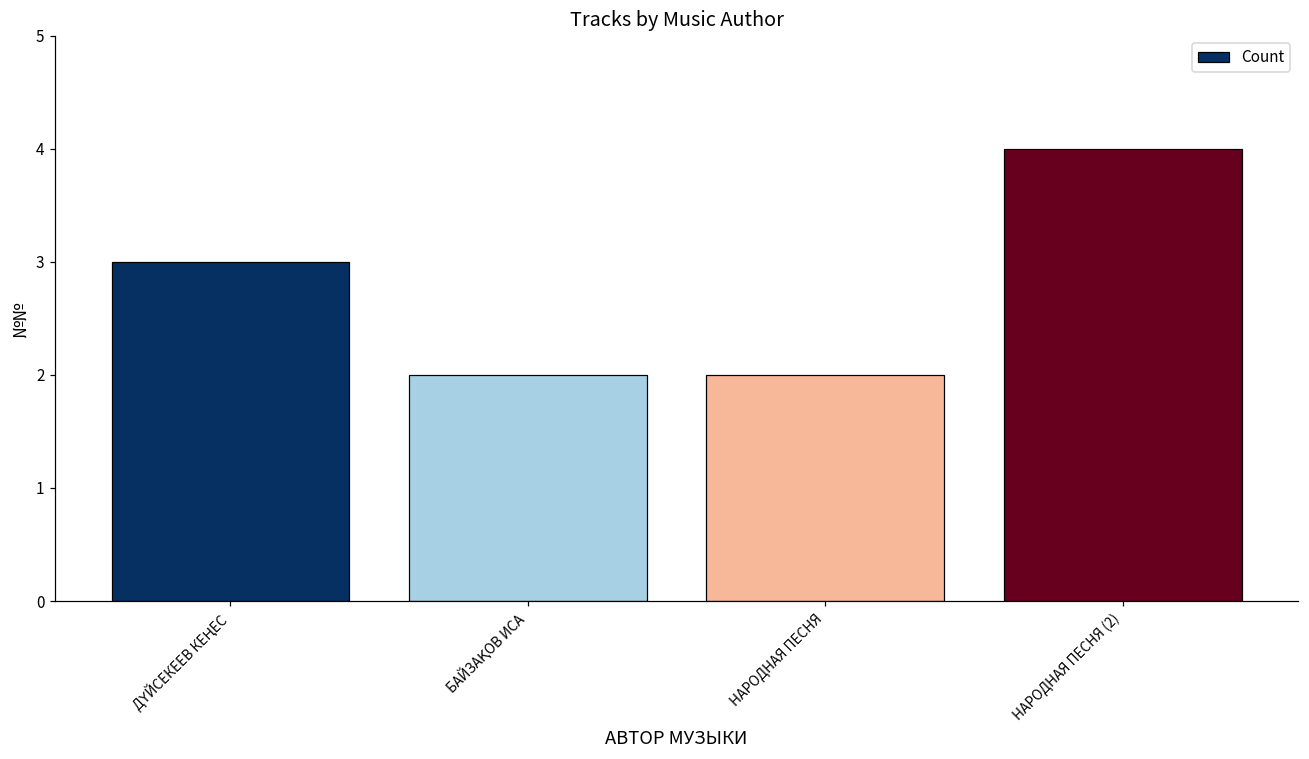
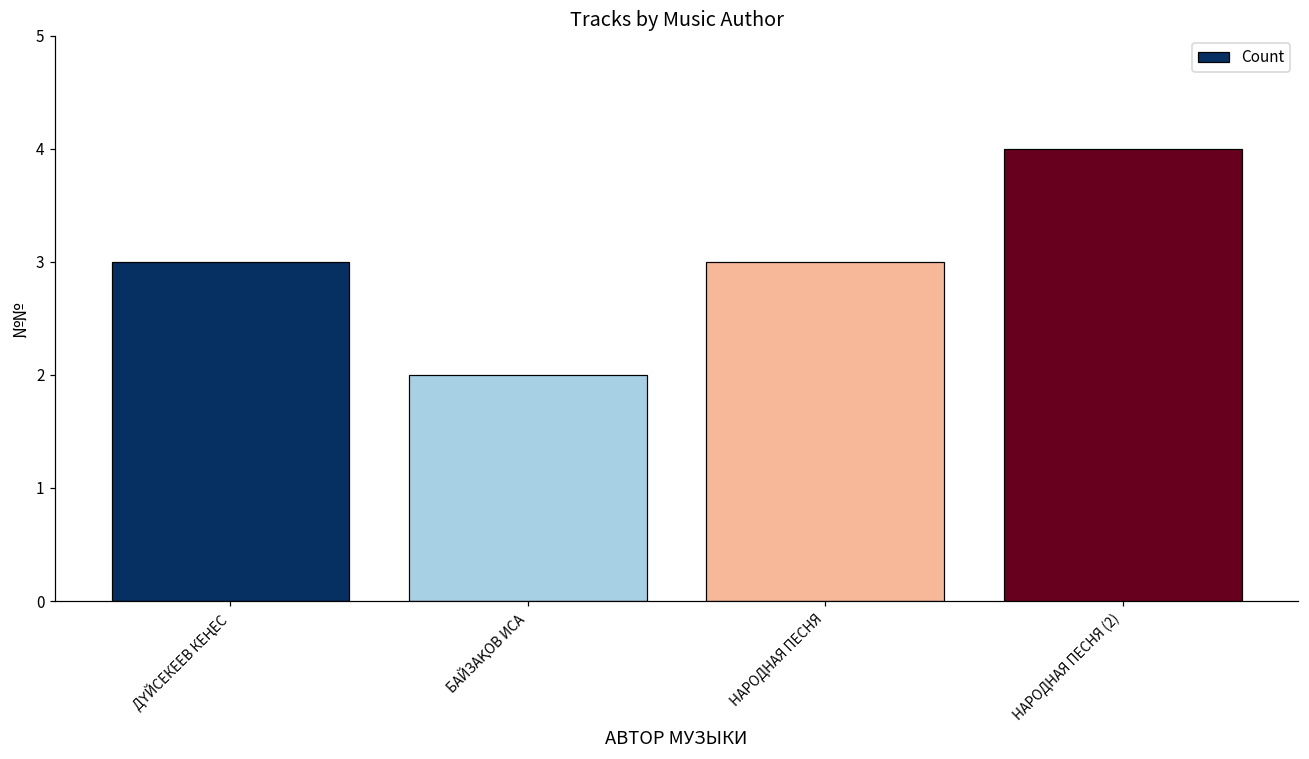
  {
    "ДҮЙСЕКЕЕВ КЕҢЕС": 3,
    "БАЙЗАҚОВ ИСА": 2,
-   "НАРОДНАЯ ПЕСНЯ": 2,
+   "НАРОДНАЯ ПЕСНЯ": 3,
    "НАРОДНАЯ ПЕСНЯ (2)": 4
  }
